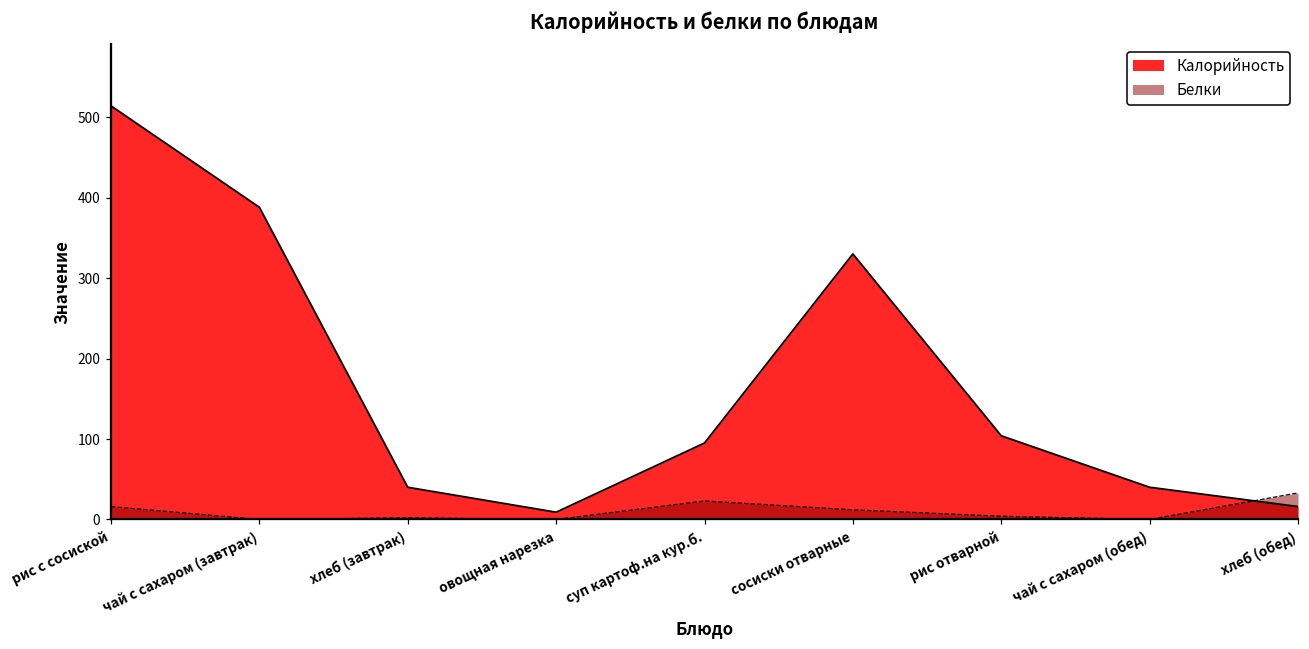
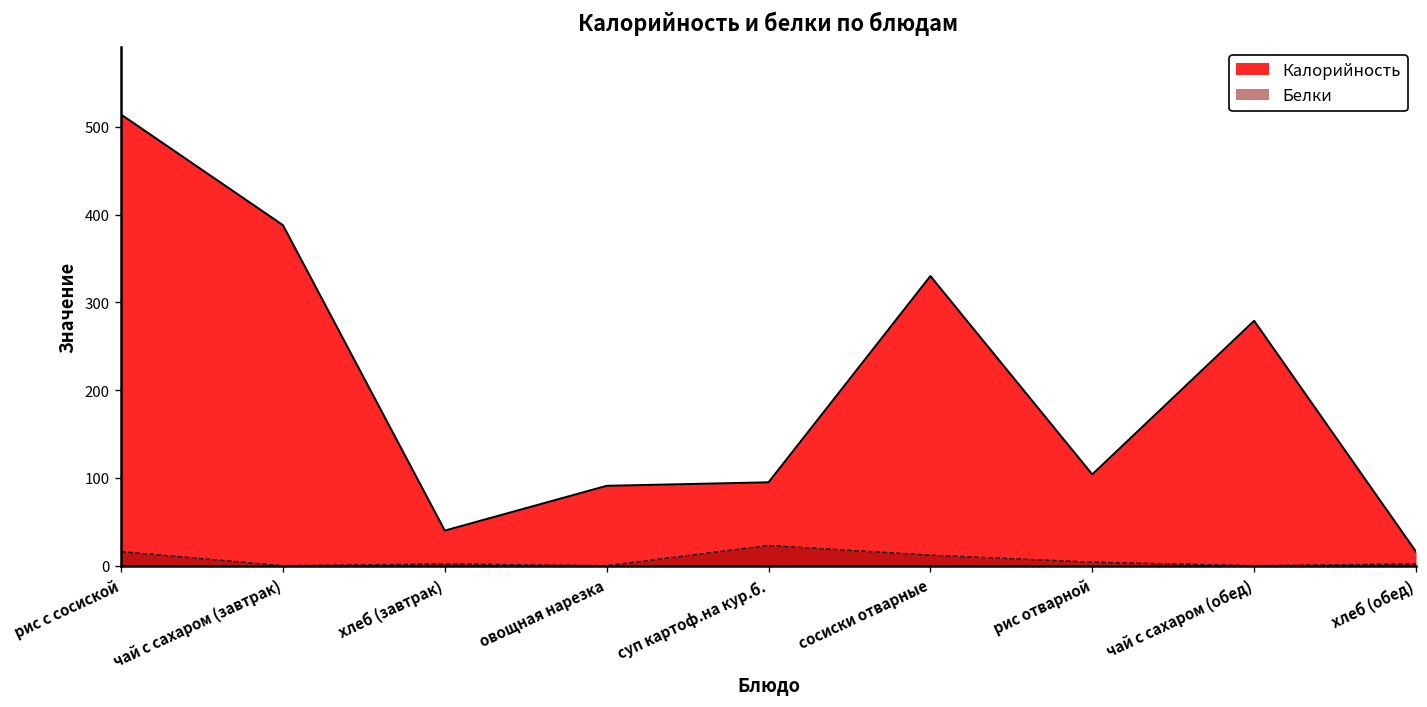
  {
    "Калорийность": {
      "рис с сосиской": 510,
      "чай с сахаром (завтрак)": 390,
      "хлеб (завтрак)": 40,
-     "овощная нарезка": 10,
+     "овощная нарезка": 90,
      "суп картоф.на кур.б.": 100,
      "сосиски отварные": 330,
      "рис отварной": 100,
-     "чай с сахаром (обед)": 40,
+     "чай с сахаром (обед)": 280,
      "хлеб (обед)": 20
    },
    "Белки": {
      "рис с сосиской": 20,
      "чай с сахаром (завтрак)": 0,
      "хлеб (завтрак)": 0,
      "овощная нарезка": 0,
      "суп картоф.на кур.б.": 20,
      "сосиски отварные": 10,
      "рис отварной": 0,
      "чай с сахаром (обед)": 0,
-     "хлеб (обед)": 30
+     "хлеб (обед)": 0
    }
  }
